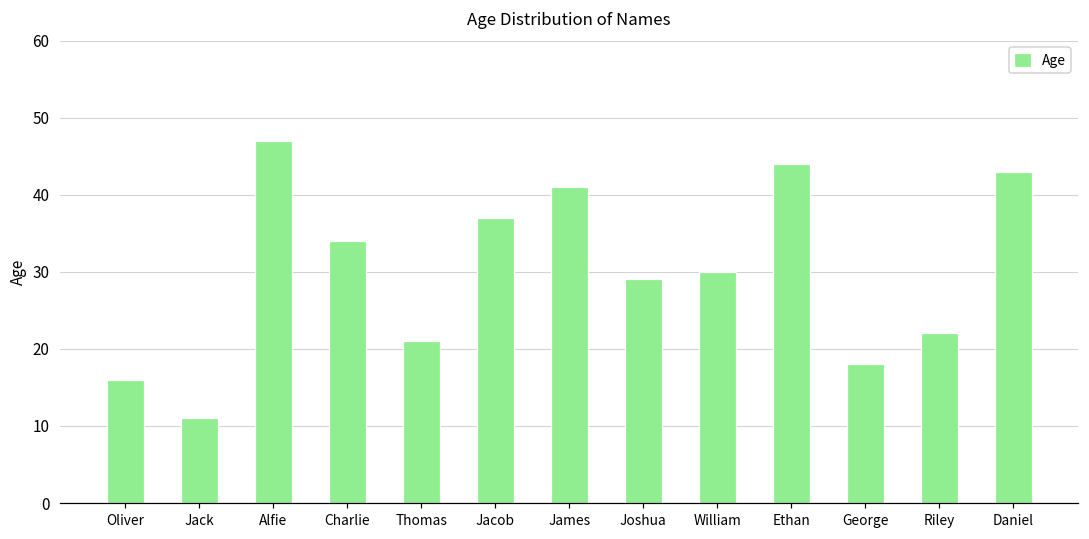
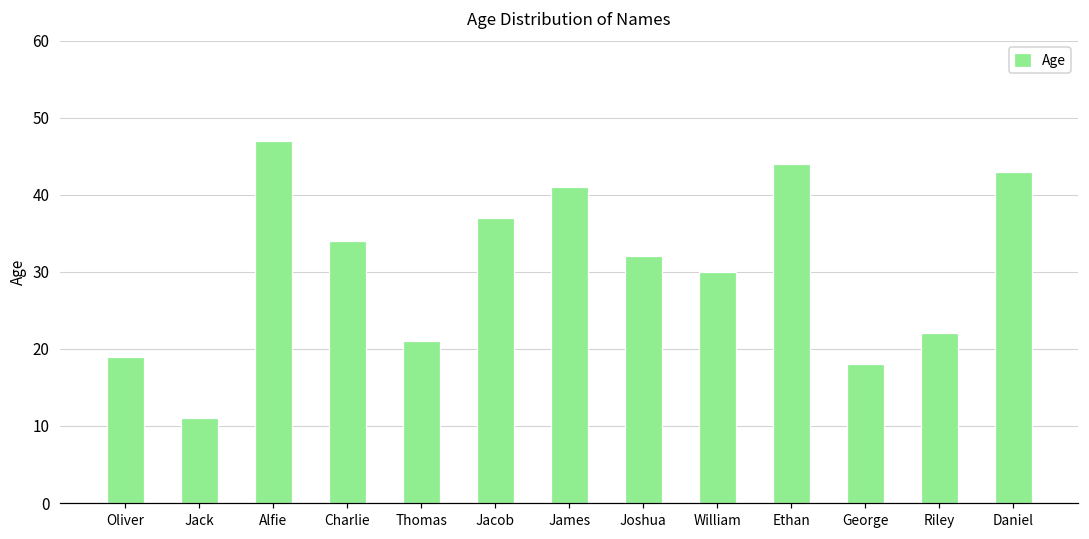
  {
-   "Oliver": 16,
+   "Oliver": 19,
    "Jack": 11,
    "Alfie": 47,
    "Charlie": 34,
    "Thomas": 21,
    "Jacob": 37,
    "James": 41,
-   "Joshua": 29,
+   "Joshua": 32,
    "William": 30,
    "Ethan": 44,
    "George": 18,
    "Riley": 22,
    "Daniel": 43
  }
